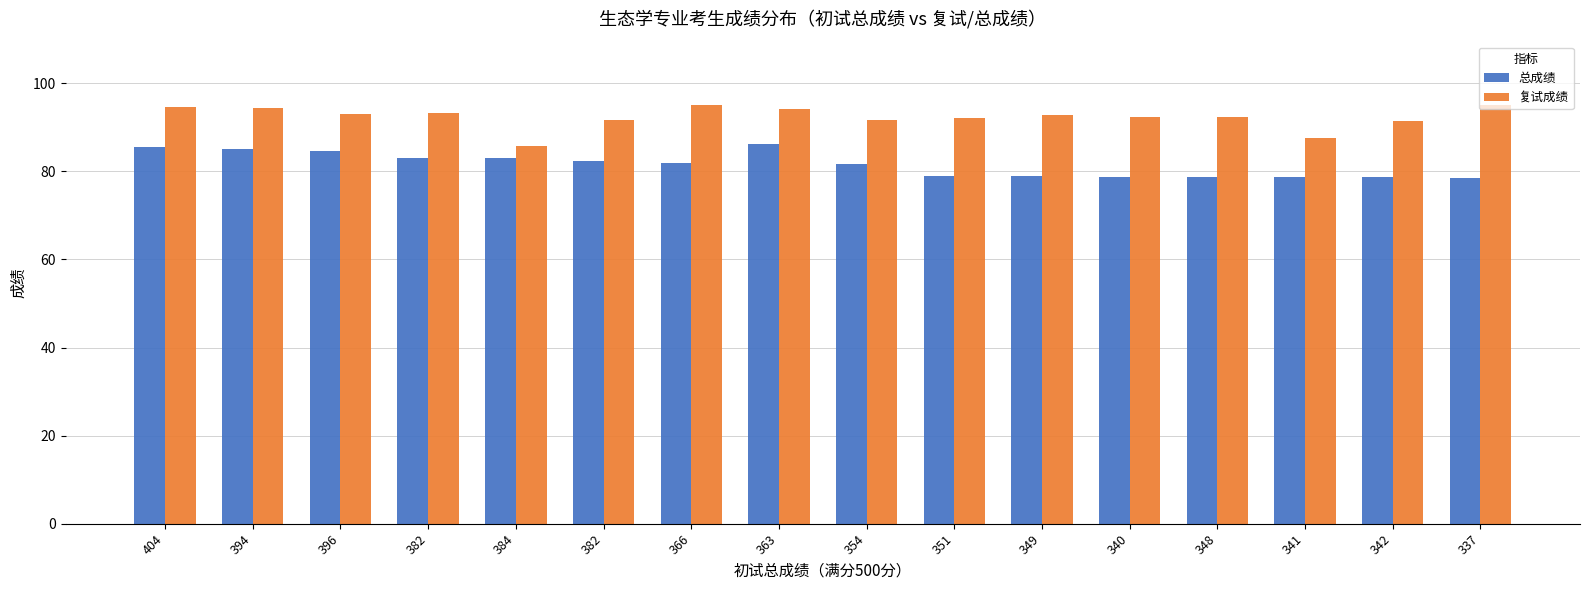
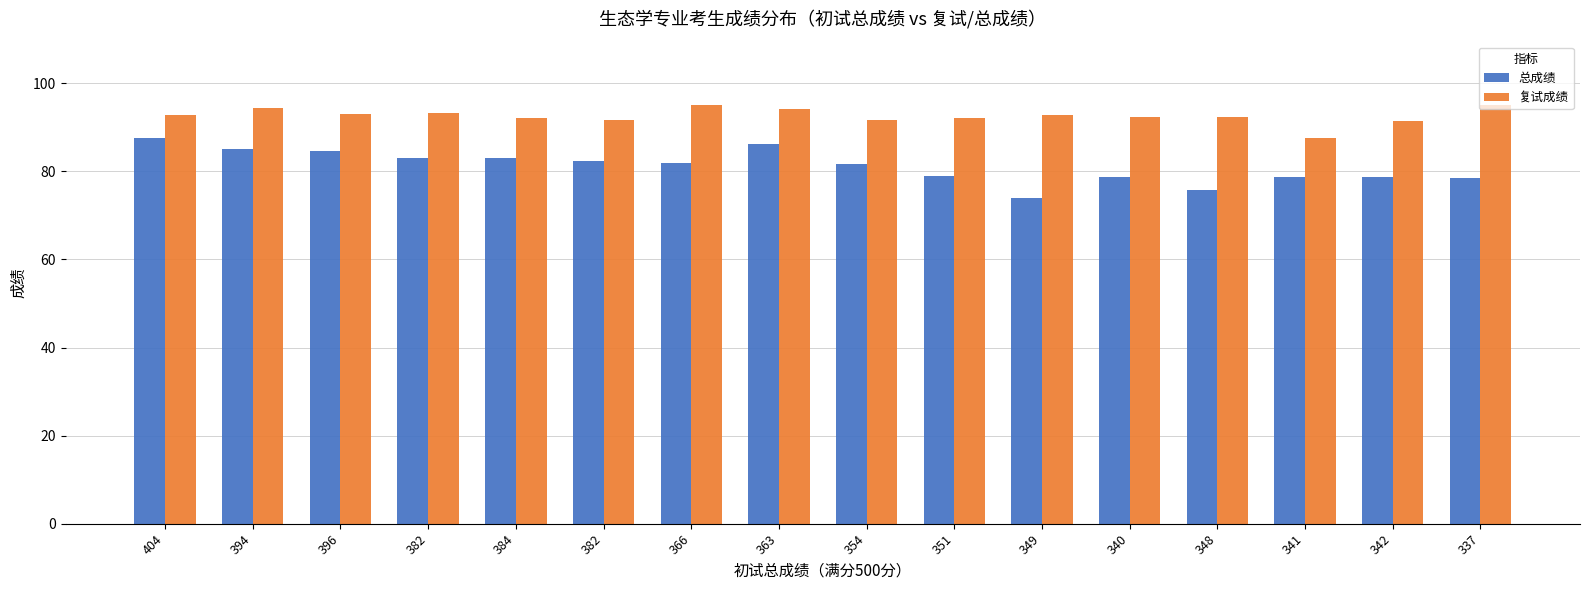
  {
    "总成绩": {
-     "404": 86,
+     "404": 88,
      "394": 85,
      "396": 85,
      "384": 83,
      "366": 82,
      "363": 86,
      "354": 82,
      "351": 79,
-     "349": 79,
+     "349": 74,
      "340": 79,
-     "348": 79,
+     "348": 76,
      "341": 79,
      "342": 79,
      "337": 79
    },
    "复试成绩": {
-     "404": 95,
+     "404": 93,
      "394": 94,
      "396": 93,
-     "384": 86,
+     "384": 92,
      "366": 95,
      "363": 94,
      "354": 92,
      "351": 92,
      "349": 93,
      "340": 92,
      "348": 92,
      "341": 88,
      "342": 92
    }
  }
